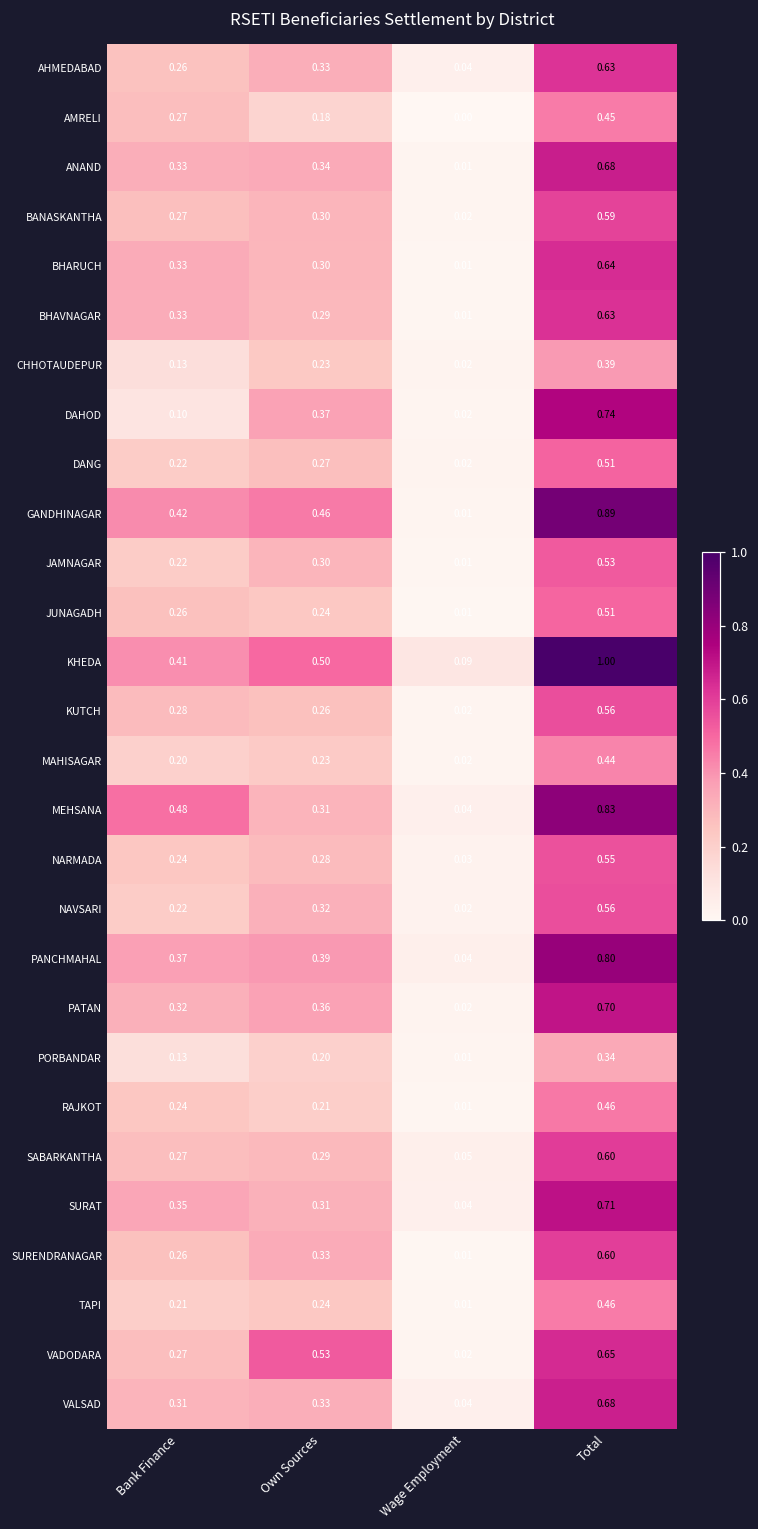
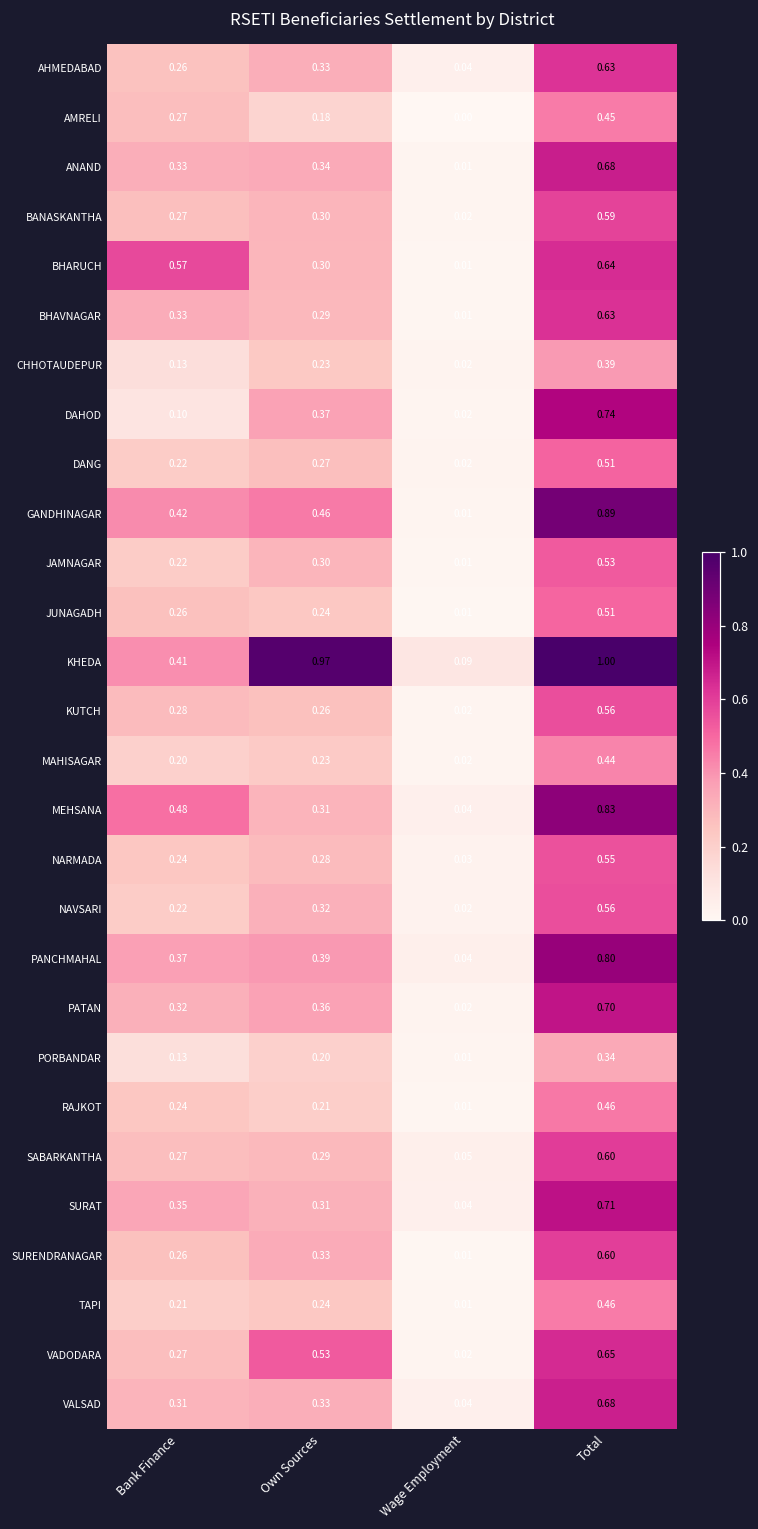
  {
    "AHMEDABAD": {
      "Bank Finance": 0.26,
      "Own Sources": 0.33,
      "Total": 0.63
    },
    "AMRELI": {
      "Bank Finance": 0.27,
      "Total": 0.45
    },
    "ANAND": {
      "Bank Finance": 0.33,
      "Own Sources": 0.34,
      "Total": 0.68
    },
    "BANASKANTHA": {
      "Bank Finance": 0.27,
      "Own Sources": 0.30,
      "Total": 0.59
    },
    "BHARUCH": {
-     "Bank Finance": 0.33,
+     "Bank Finance": 0.57,
      "Own Sources": 0.30,
      "Total": 0.64
    },
    "BHAVNAGAR": {
      "Bank Finance": 0.33,
      "Own Sources": 0.29,
      "Total": 0.63
    },
    "CHHOTAUDEPUR": {
      "Own Sources": 0.23,
      "Total": 0.39
    },
    "DAHOD": {
      "Own Sources": 0.37,
      "Total": 0.74
    },
    "DANG": {
      "Bank Finance": 0.22,
      "Own Sources": 0.27,
      "Total": 0.51
    },
    "GANDHINAGAR": {
      "Bank Finance": 0.42,
      "Own Sources": 0.46,
      "Total": 0.89
    },
    "JAMNAGAR": {
      "Bank Finance": 0.22,
      "Own Sources": 0.30,
      "Total": 0.53
    },
    "JUNAGADH": {
      "Bank Finance": 0.26,
      "Own Sources": 0.24,
      "Total": 0.51
    },
    "KHEDA": {
      "Bank Finance": 0.41,
-     "Own Sources": 0.50,
+     "Own Sources": 0.97,
      "Total": 1.00
    },
    "KUTCH": {
      "Bank Finance": 0.28,
      "Own Sources": 0.26,
      "Total": 0.56
    },
    "MAHISAGAR": {
      "Bank Finance": 0.20,
      "Own Sources": 0.23,
      "Total": 0.44
    },
    "MEHSANA": {
      "Bank Finance": 0.48,
      "Own Sources": 0.31,
      "Total": 0.83
    },
    "NARMADA": {
      "Bank Finance": 0.24,
      "Own Sources": 0.28,
      "Total": 0.55
    },
    "NAVSARI": {
      "Bank Finance": 0.22,
      "Own Sources": 0.32,
      "Total": 0.56
    },
    "PANCHMAHAL": {
      "Bank Finance": 0.37,
      "Own Sources": 0.39,
      "Total": 0.80
    },
    "PATAN": {
      "Bank Finance": 0.32,
      "Own Sources": 0.36,
      "Total": 0.70
    },
    "PORBANDAR": {
      "Own Sources": 0.20,
      "Total": 0.34
    },
    "RAJKOT": {
      "Bank Finance": 0.24,
      "Own Sources": 0.21,
      "Total": 0.46
    },
    "SABARKANTHA": {
      "Bank Finance": 0.27,
      "Own Sources": 0.29,
      "Total": 0.60
    },
    "SURAT": {
      "Bank Finance": 0.35,
      "Own Sources": 0.31,
      "Total": 0.71
    },
    "SURENDRANAGAR": {
      "Bank Finance": 0.26,
      "Own Sources": 0.33,
      "Total": 0.60
    },
    "TAPI": {
      "Bank Finance": 0.21,
      "Own Sources": 0.24,
      "Total": 0.46
    },
    "VADODARA": {
      "Bank Finance": 0.27,
      "Own Sources": 0.53,
      "Total": 0.65
    },
    "VALSAD": {
      "Bank Finance": 0.31,
      "Own Sources": 0.33,
      "Total": 0.68
    }
  }
